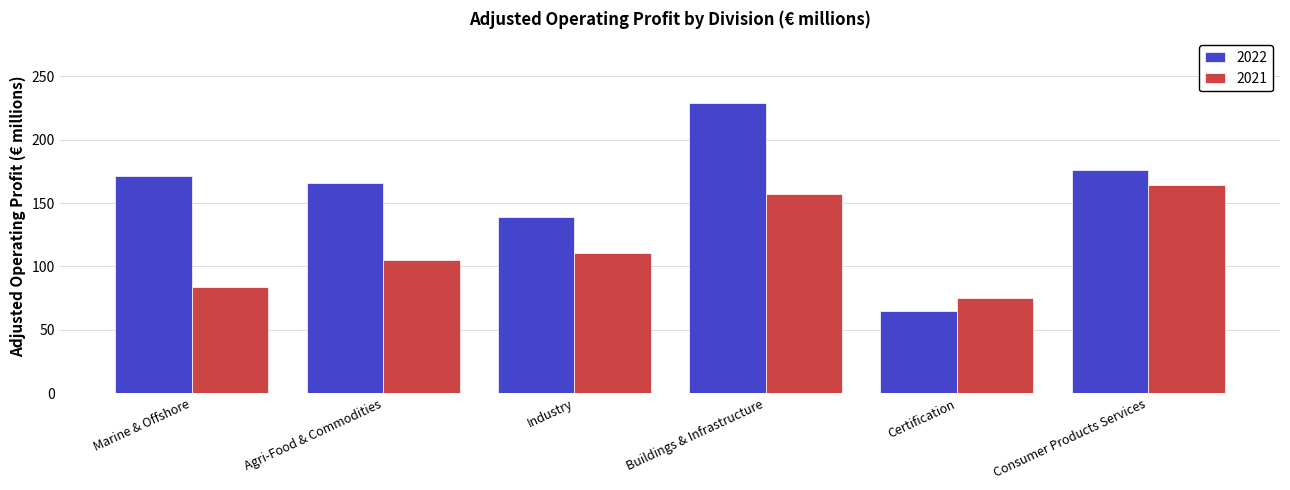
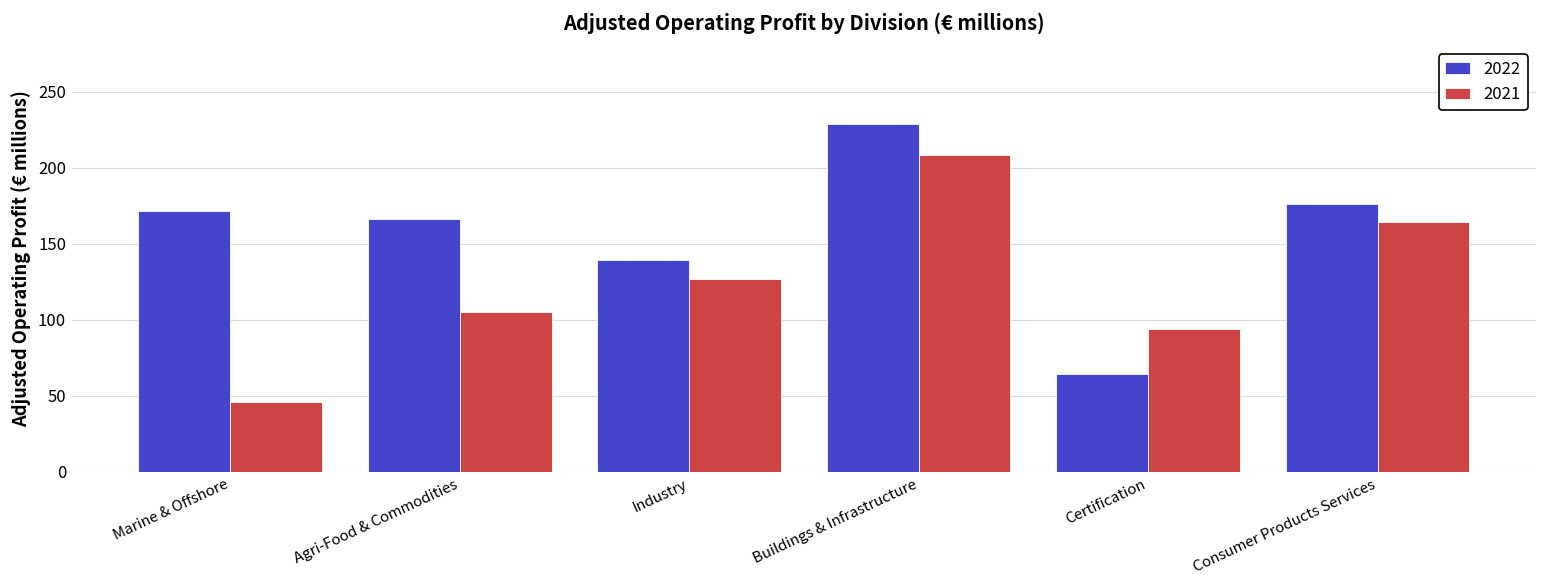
  {
    "2022": {
      "Marine & Offshore": 172,
      "Agri-Food & Commodities": 166,
      "Industry": 139,
      "Buildings & Infrastructure": 229,
      "Certification": 65,
      "Consumer Products Services": 176
    },
    "2021": {
-     "Marine & Offshore": 84,
+     "Marine & Offshore": 46,
      "Agri-Food & Commodities": 105,
-     "Industry": 111,
-     "Buildings & Infrastructure": 157,
-     "Certification": 76,
+     "Industry": 127,
+     "Buildings & Infrastructure": 209,
+     "Certification": 94,
      "Consumer Products Services": 164
    }
  }
